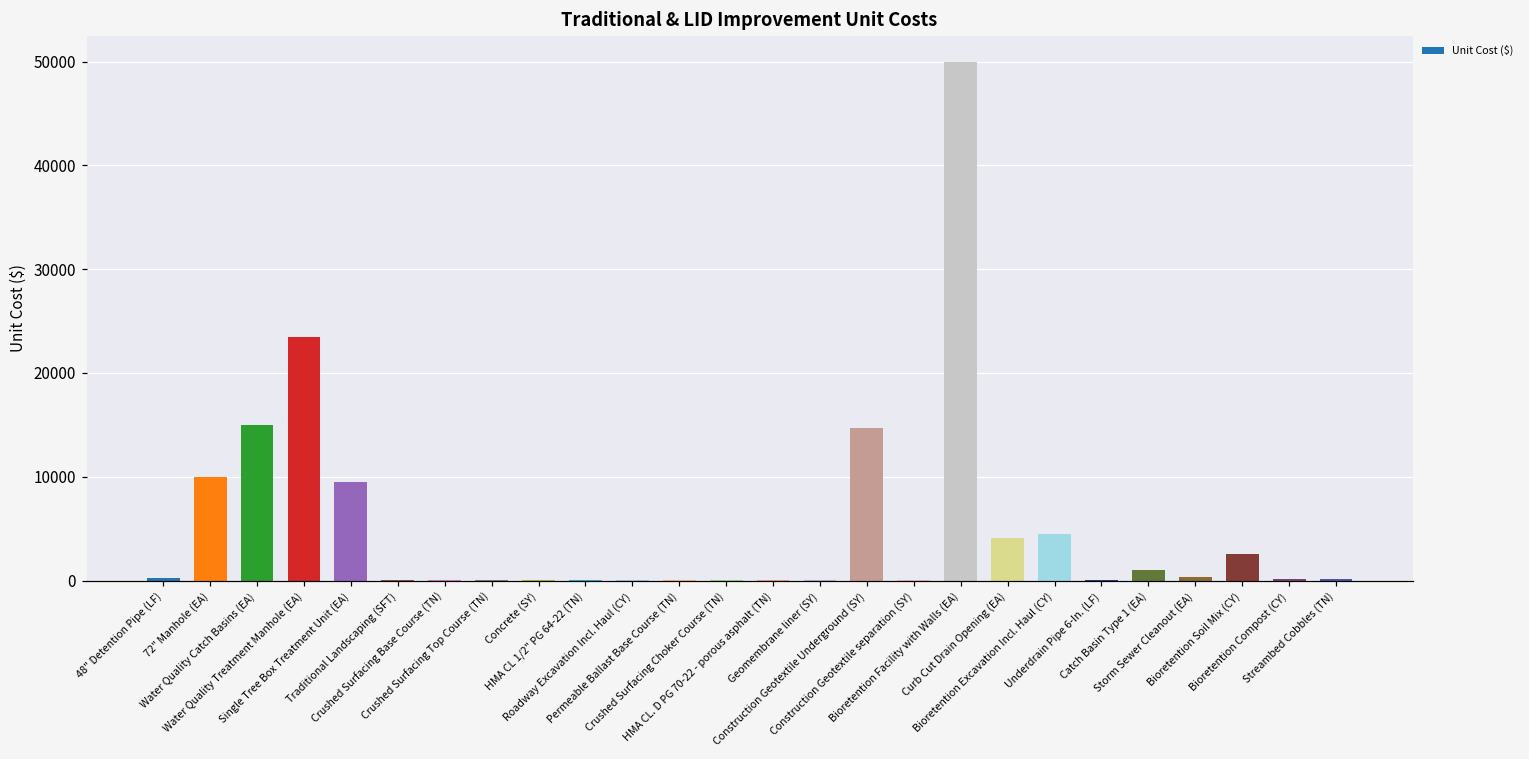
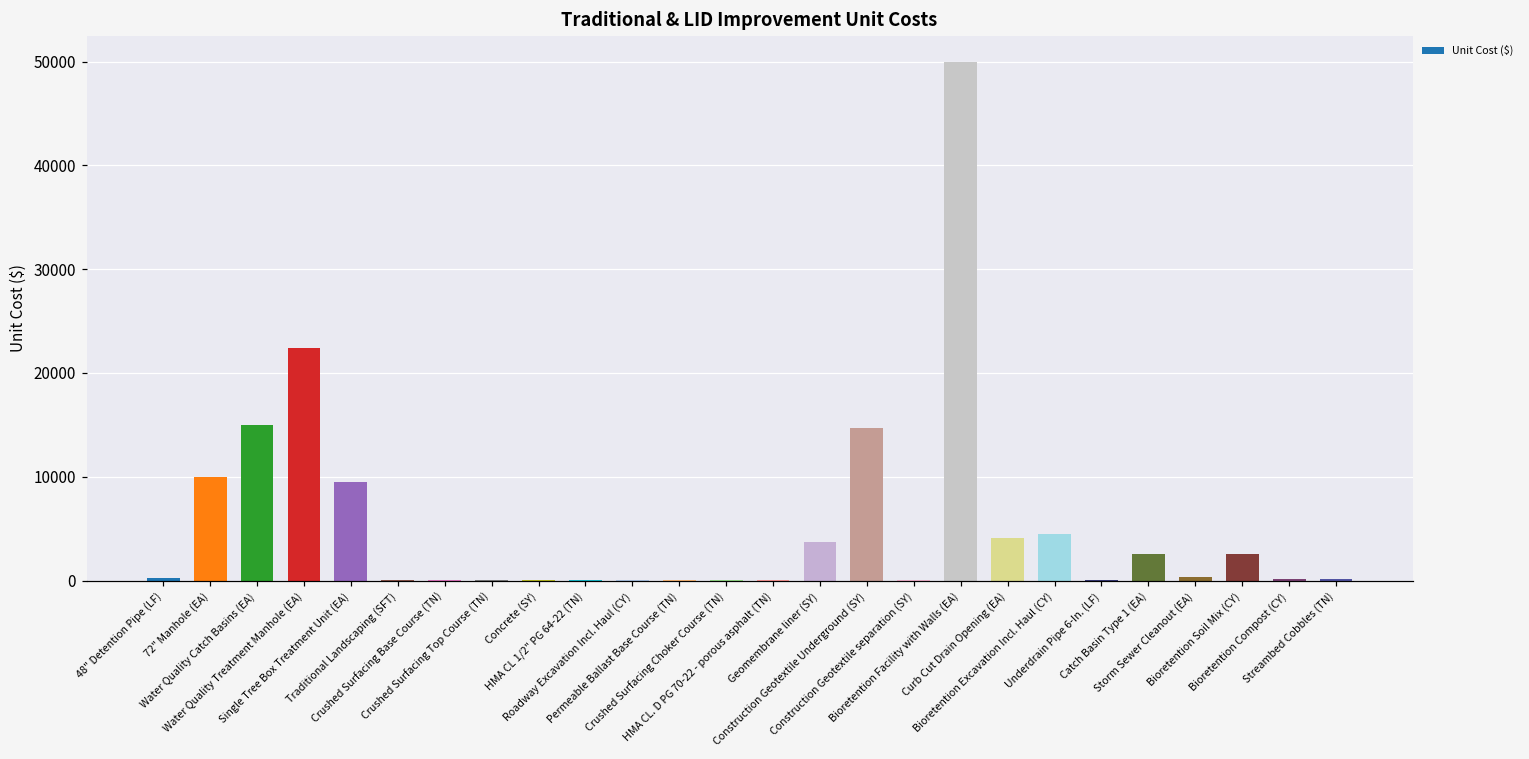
  {
    "72\" Manhole (EA)": 10000,
    "Water Quality Catch Basins (EA)": 15000,
-   "Water Quality Treatment Manhole (EA)": 24000,
+   "Water Quality Treatment Manhole (EA)": 22000,
    "Single Tree Box Treatment Unit (EA)": 10000,
-   "Geomembrane liner (SY)": 0,
+   "Geomembrane liner (SY)": 4000,
    "Construction Geotextile Underground (SY)": 15000,
    "Bioretention Facility with Walls (EA)": 50000,
    "Curb Cut Drain Opening (EA)": 4000,
    "Bioretention Excavation Incl. Haul (CY)": 4000,
-   "Catch Basin Type 1 (EA)": 1000,
+   "Catch Basin Type 1 (EA)": 3000,
    "Storm Sewer Cleanout (EA)": 0,
    "Bioretention Soil Mix (CY)": 3000
  }
